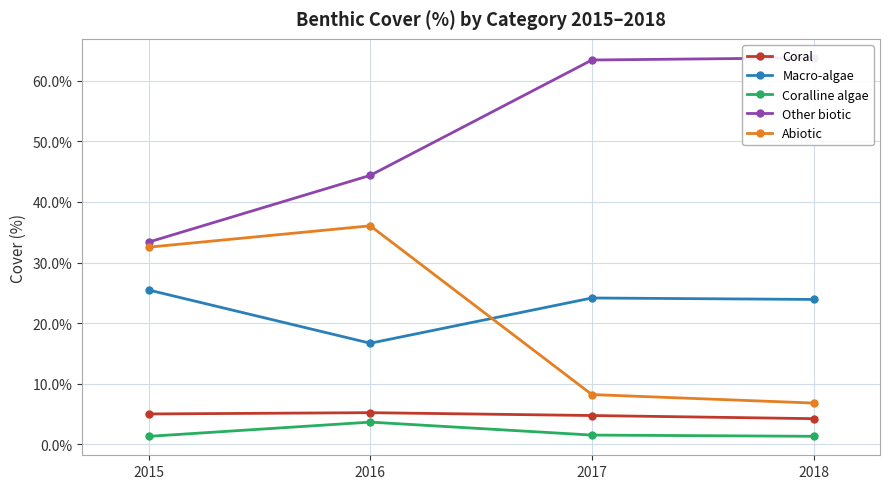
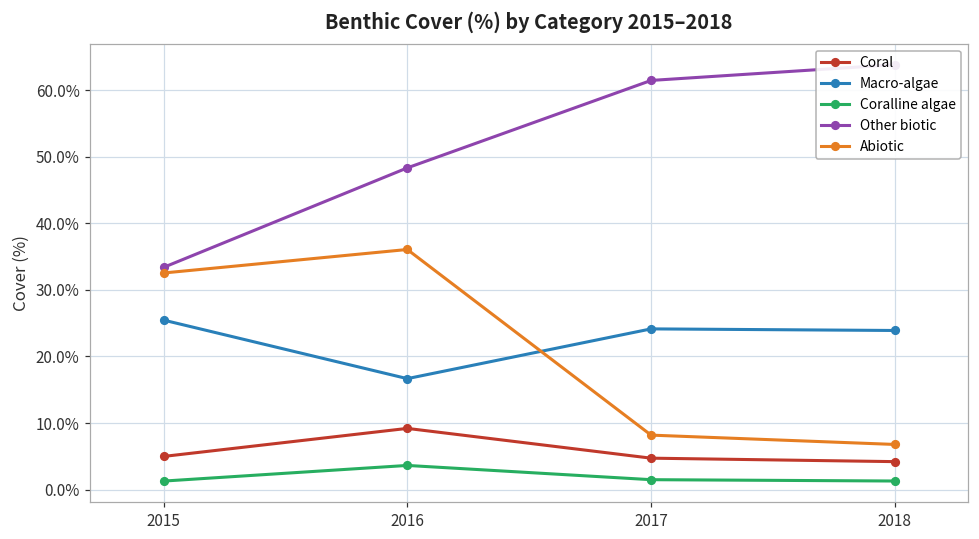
  {
    "Coral": {
      "2015": "5%",
-     "2016": "5%",
+     "2016": "9%",
      "2017": "5%",
      "2018": "4%"
    },
    "Macro-algae": {
      "2015": "25%",
      "2016": "17%",
      "2017": "24%",
      "2018": "24%"
    },
    "Coralline algae": {
      "2015": "1%",
      "2016": "4%",
      "2017": "2%",
      "2018": "1%"
    },
    "Other biotic": {
      "2015": "33%",
-     "2016": "44%",
-     "2017": "63%"
+     "2016": "48%",
+     "2017": "61%"
    },
    "Abiotic": {
      "2015": "33%",
      "2016": "36%",
      "2017": "8%",
      "2018": "7%"
    }
  }
